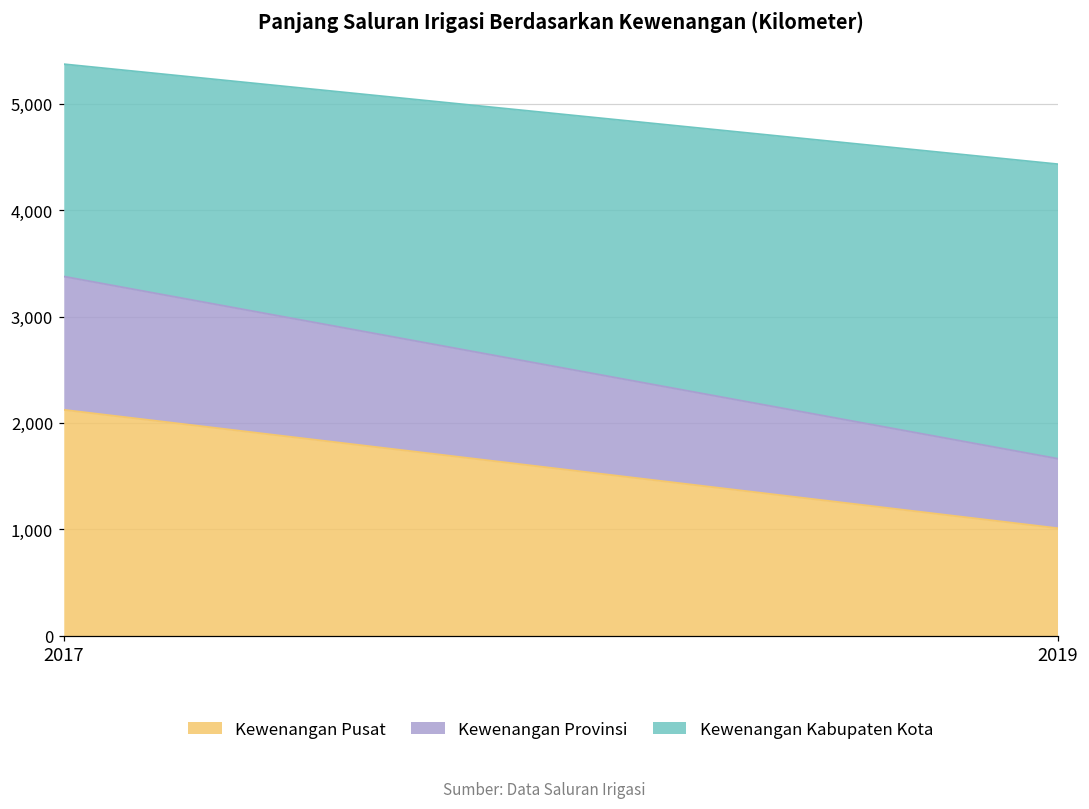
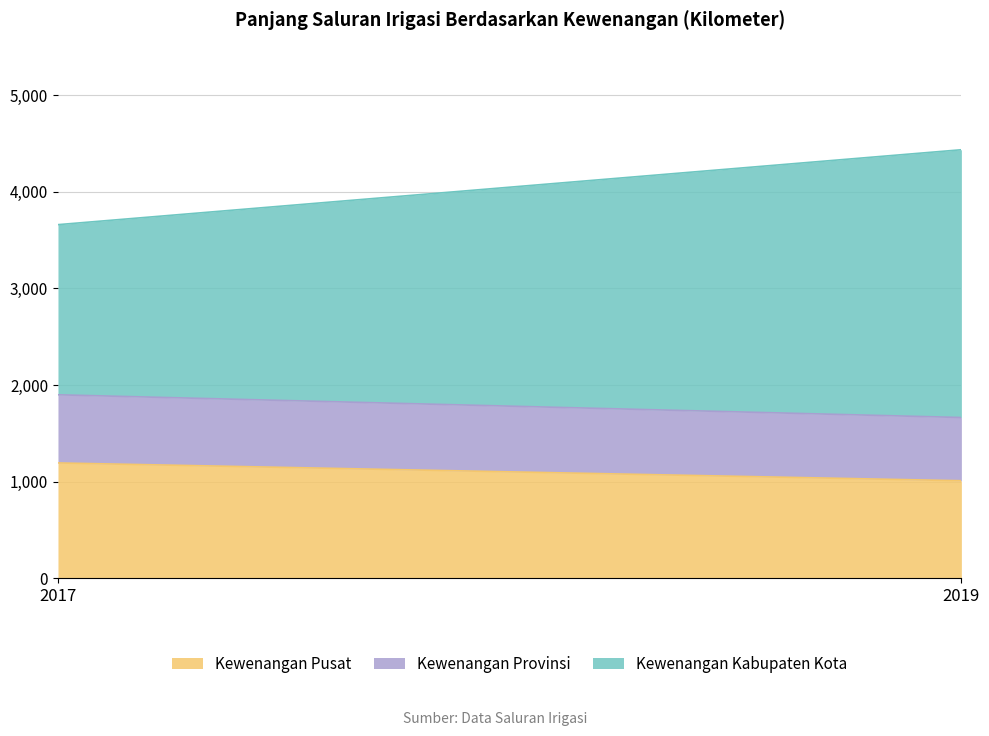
  {
    "Kewenangan Pusat": {
-     "2017": "2,100",
+     "2017": "1,200",
      "2019": "1,000"
    },
    "Kewenangan Provinsi": {
-     "2017": "1,300",
+     "2017": "700",
      "2019": "700"
    },
    "Kewenangan Kabupaten Kota": {
-     "2017": "2,000",
+     "2017": "1,800",
      "2019": "2,800"
    }
  }
